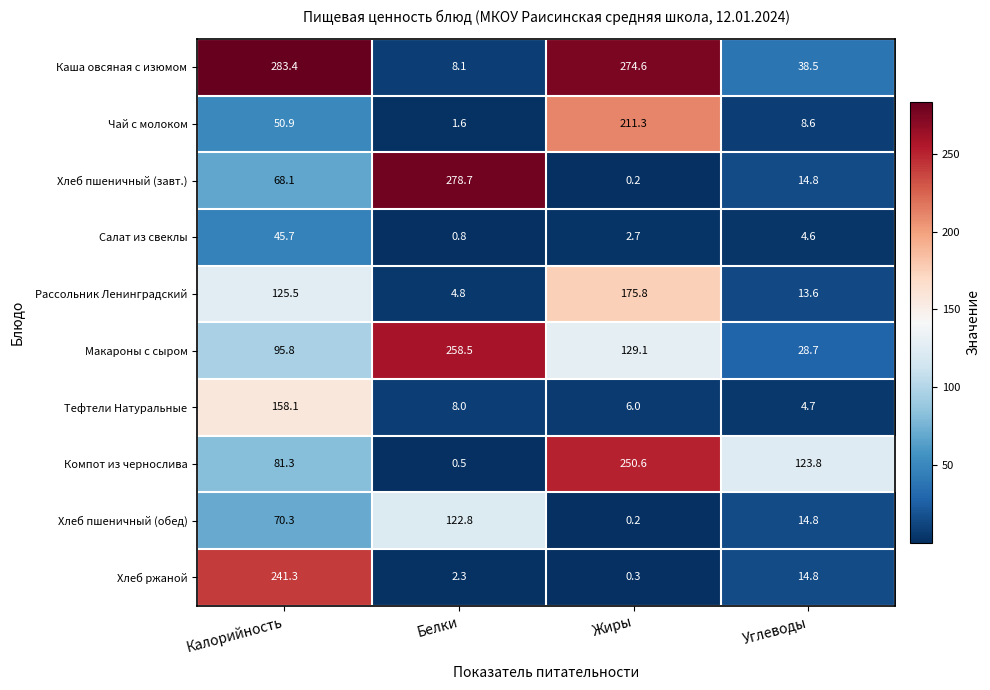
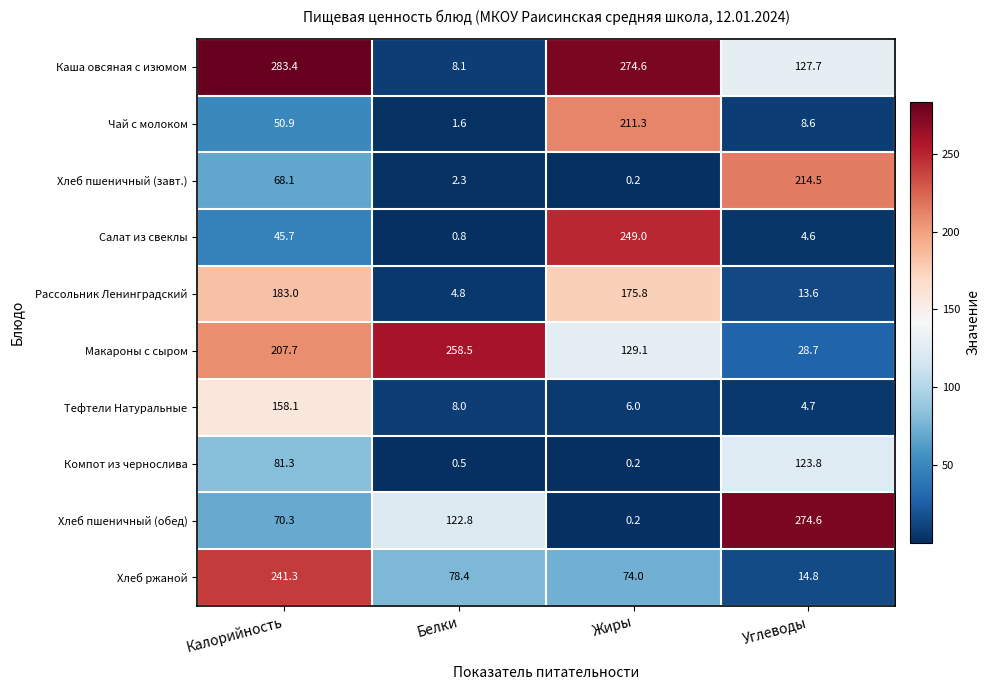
  {
    "Каша овсяная с изюмом": {
      "Калорийность": 283.4,
      "Белки": 8.1,
      "Жиры": 274.6,
-     "Углеводы": 38.5
+     "Углеводы": 127.7
    },
    "Чай с молоком": {
      "Калорийность": 50.9,
      "Белки": 1.6,
      "Жиры": 211.3,
      "Углеводы": 8.6
    },
    "Хлеб пшеничный (завт.)": {
      "Калорийность": 68.1,
-     "Белки": 278.7,
+     "Белки": 2.3,
      "Жиры": 0.2,
-     "Углеводы": 14.8
+     "Углеводы": 214.5
    },
    "Салат из свеклы": {
      "Калорийность": 45.7,
      "Белки": 0.8,
-     "Жиры": 2.7,
+     "Жиры": 249.0,
      "Углеводы": 4.6
    },
    "Рассольник Ленинградский": {
-     "Калорийность": 125.5,
+     "Калорийность": 183.0,
      "Белки": 4.8,
      "Жиры": 175.8,
      "Углеводы": 13.6
    },
    "Макароны с сыром": {
-     "Калорийность": 95.8,
+     "Калорийность": 207.7,
      "Белки": 258.5,
      "Жиры": 129.1,
      "Углеводы": 28.7
    },
    "Тефтели Натуральные": {
      "Калорийность": 158.1,
      "Белки": 8.0,
      "Жиры": 6.0,
      "Углеводы": 4.7
    },
    "Компот из чернослива": {
      "Калорийность": 81.3,
      "Белки": 0.5,
-     "Жиры": 250.6,
+     "Жиры": 0.2,
      "Углеводы": 123.8
    },
    "Хлеб пшеничный (обед)": {
      "Калорийность": 70.3,
      "Белки": 122.8,
      "Жиры": 0.2,
-     "Углеводы": 14.8
+     "Углеводы": 274.6
    },
    "Хлеб ржаной": {
      "Калорийность": 241.3,
-     "Белки": 2.3,
-     "Жиры": 0.3,
+     "Белки": 78.4,
+     "Жиры": 74.0,
      "Углеводы": 14.8
    }
  }
